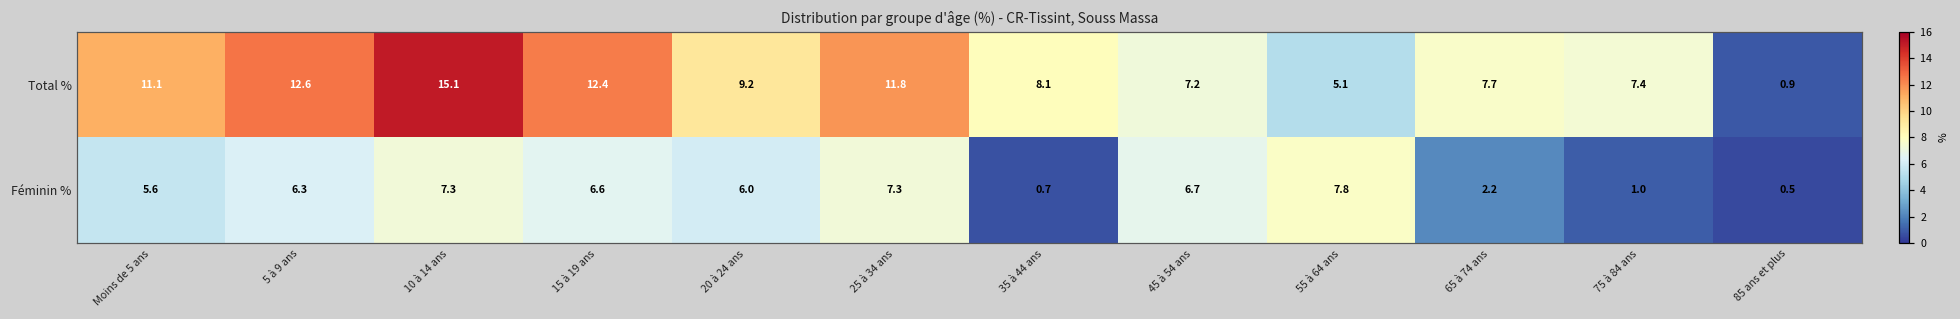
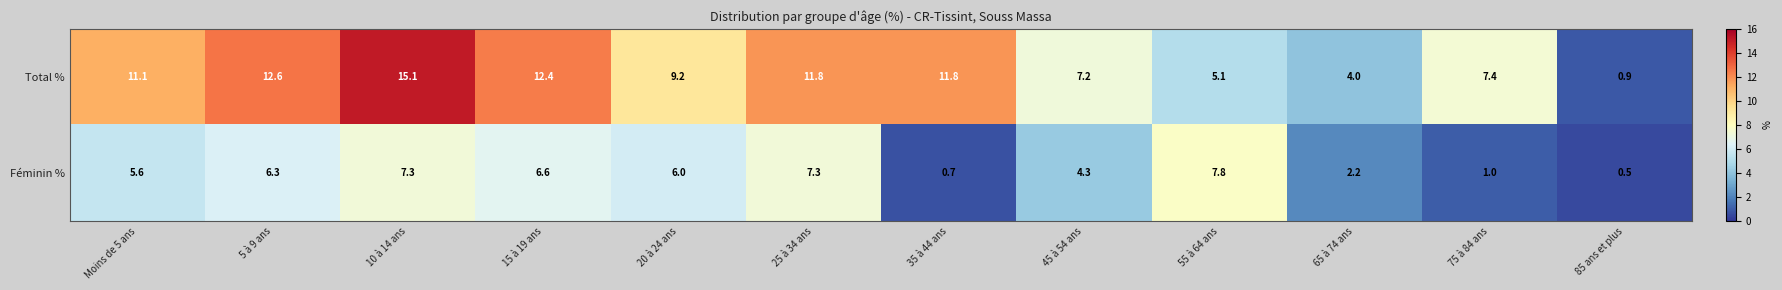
  {
    "Total %": {
      "Moins de 5 ans": 11.1,
      "5 à 9 ans": 12.6,
      "10 à 14 ans": 15.1,
      "15 à 19 ans": 12.4,
      "20 à 24 ans": 9.2,
      "25 à 34 ans": 11.8,
-     "35 à 44 ans": 8.1,
+     "35 à 44 ans": 11.8,
      "45 à 54 ans": 7.2,
      "55 à 64 ans": 5.1,
-     "65 à 74 ans": 7.7,
+     "65 à 74 ans": 4.0,
      "75 à 84 ans": 7.4,
      "85 ans et plus": 0.9
    },
    "Féminin %": {
      "Moins de 5 ans": 5.6,
      "5 à 9 ans": 6.3,
      "10 à 14 ans": 7.3,
      "15 à 19 ans": 6.6,
      "20 à 24 ans": 6.0,
      "25 à 34 ans": 7.3,
      "35 à 44 ans": 0.7,
-     "45 à 54 ans": 6.7,
+     "45 à 54 ans": 4.3,
      "55 à 64 ans": 7.8,
      "65 à 74 ans": 2.2,
      "75 à 84 ans": 1.0,
      "85 ans et plus": 0.5
    }
  }
